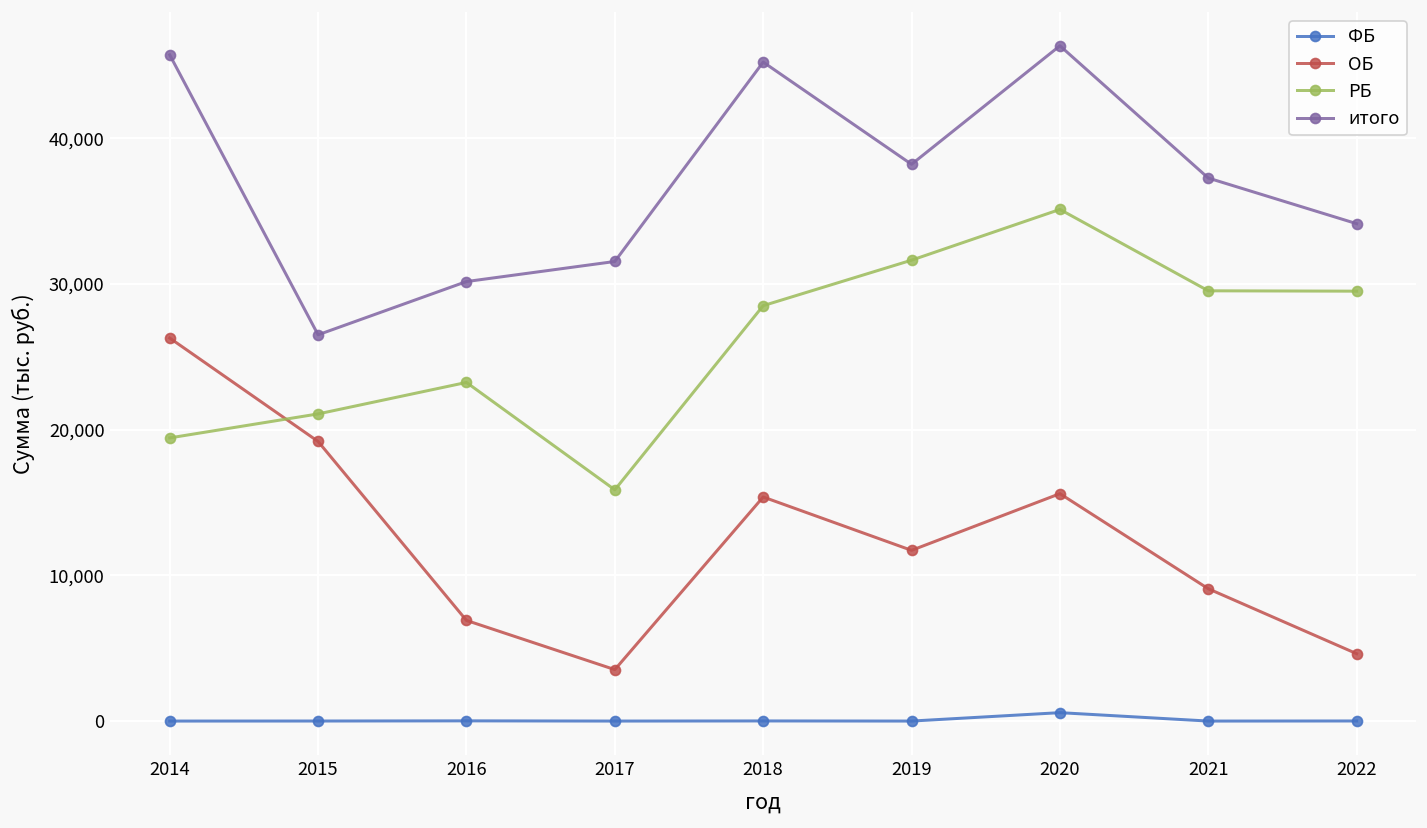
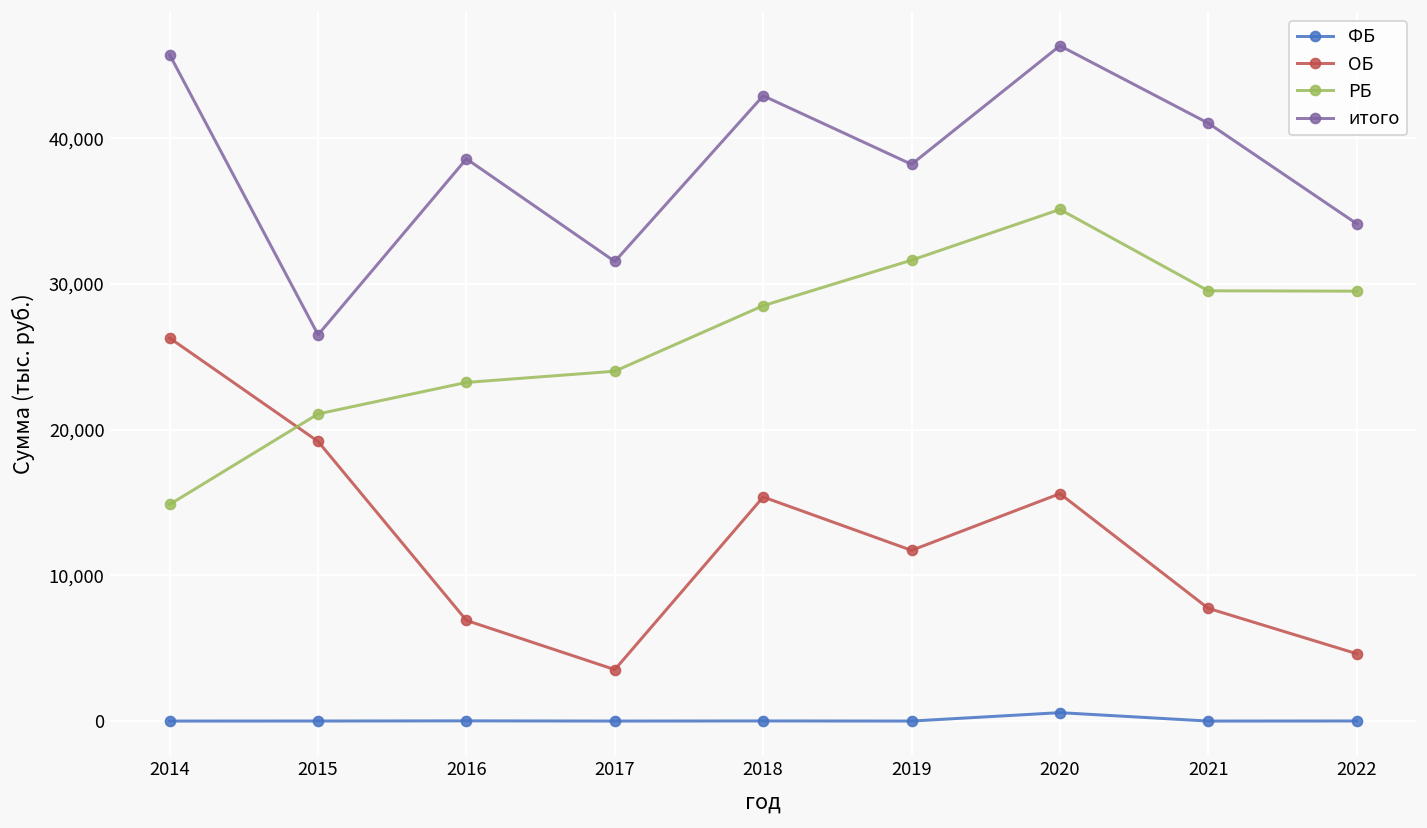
  {
    "ФБ": {
      "2014": "0",
      "2015": "0",
      "2016": "0",
      "2017": "0",
      "2018": "0",
      "2019": "0",
      "2020": "600",
      "2021": "0",
      "2022": "0"
    },
    "ОБ": {
      "2014": "26,300",
      "2015": "19,200",
      "2016": "6,900",
      "2017": "3,500",
      "2018": "15,400",
      "2019": "11,700",
      "2020": "15,600",
-     "2021": "9,100",
+     "2021": "7,700",
      "2022": "4,600"
    },
    "РБ": {
-     "2014": "19,400",
+     "2014": "14,900",
      "2015": "21,100",
      "2016": "23,200",
-     "2017": "15,900",
+     "2017": "24,000",
      "2018": "28,500",
      "2019": "31,600",
      "2020": "35,100",
      "2021": "29,500",
      "2022": "29,500"
    },
    "итого": {
      "2014": "45,700",
      "2015": "26,500",
-     "2016": "30,200",
+     "2016": "38,600",
      "2017": "31,500",
-     "2018": "45,200",
+     "2018": "42,900",
      "2019": "38,200",
      "2020": "46,400",
-     "2021": "37,300",
+     "2021": "41,000",
      "2022": "34,100"
    }
  }
